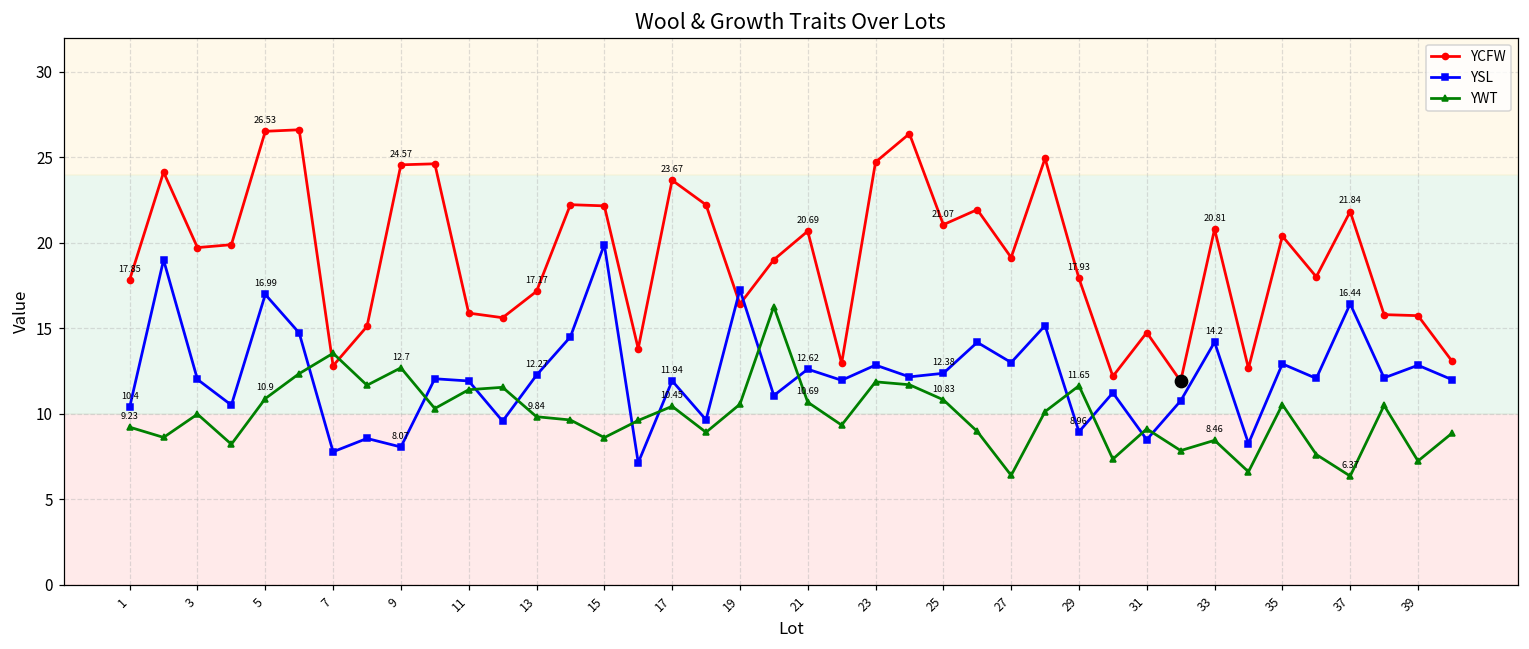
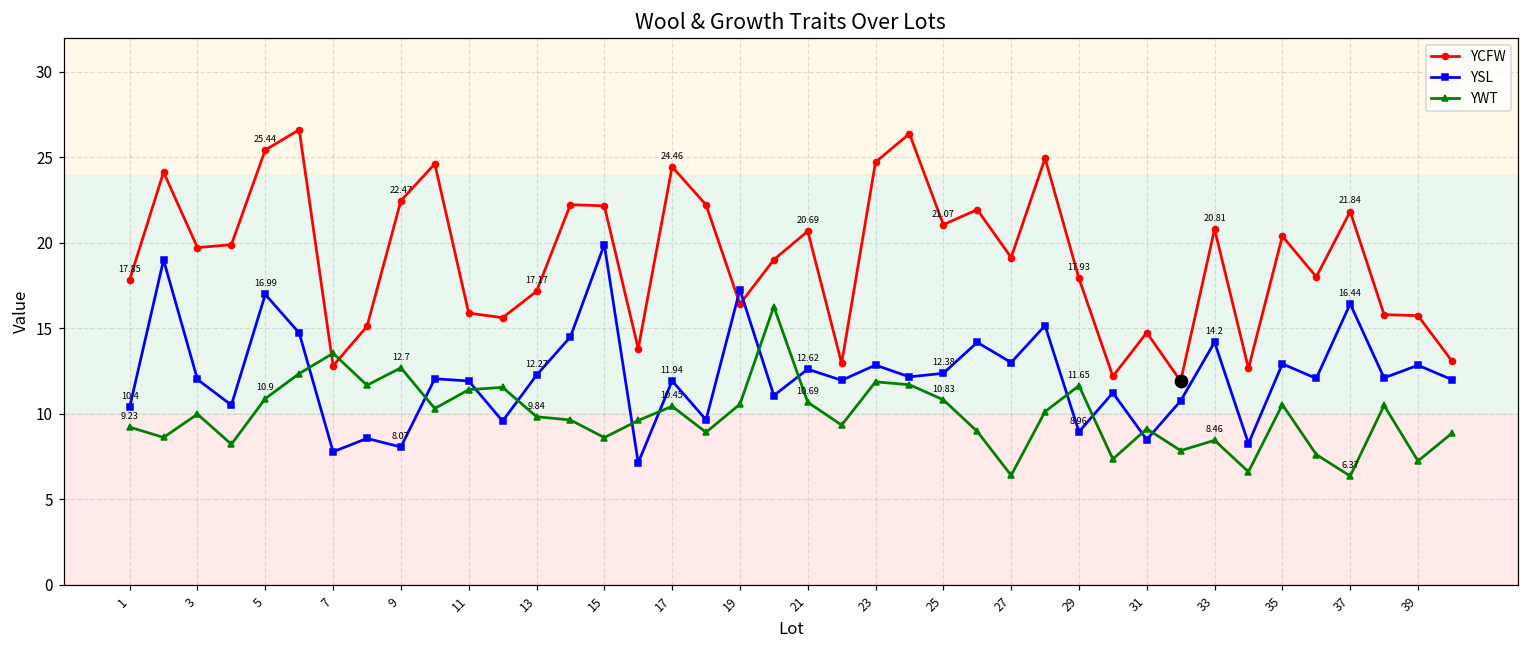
  {
    "YCFW": {
      "1": 17.85,
-     "5": 26.53,
-     "9": 24.57,
+     "5": 25.44,
+     "9": 22.47,
      "13": 17.17,
-     "17": 23.67,
+     "17": 24.46,
      "21": 20.69,
      "25": 21.07,
      "29": 17.93,
      "33": 20.81,
      "37": 21.84
    },
    "YSL": {
      "1": 10.4,
      "5": 16.99,
      "9": 8.07,
      "13": 12.27,
      "17": 11.94,
      "21": 12.62,
      "25": 12.38,
      "29": 8.96,
      "33": 14.2,
      "37": 16.44
    },
    "YWT": {
      "1": 9.23,
      "5": 10.9,
      "9": 12.7,
      "13": 9.84,
      "17": 10.45,
      "21": 10.69,
      "25": 10.83,
      "29": 11.65,
      "33": 8.46,
      "37": 6.37
    }
  }
